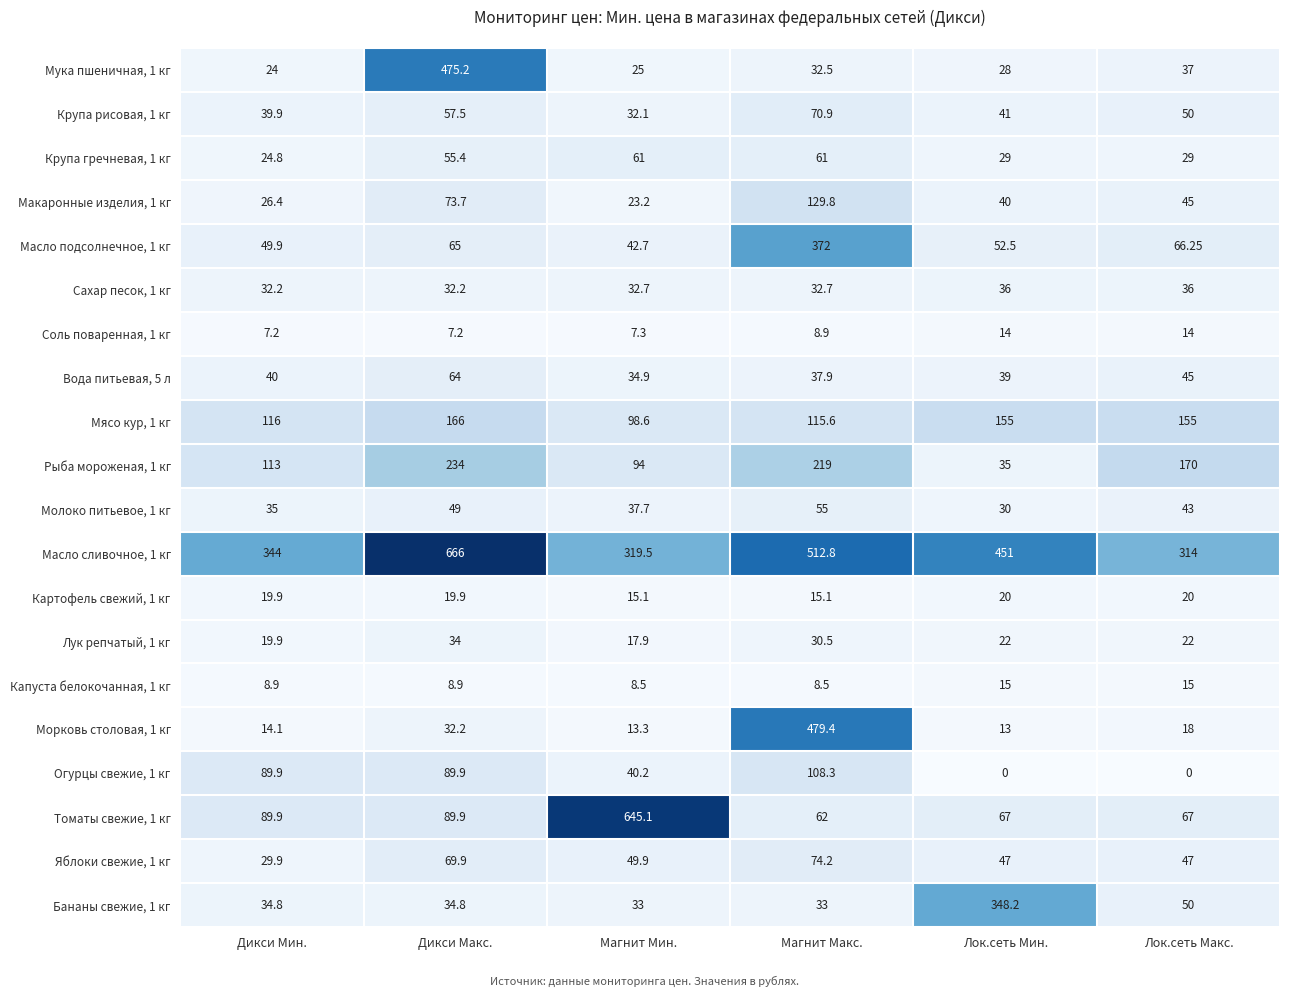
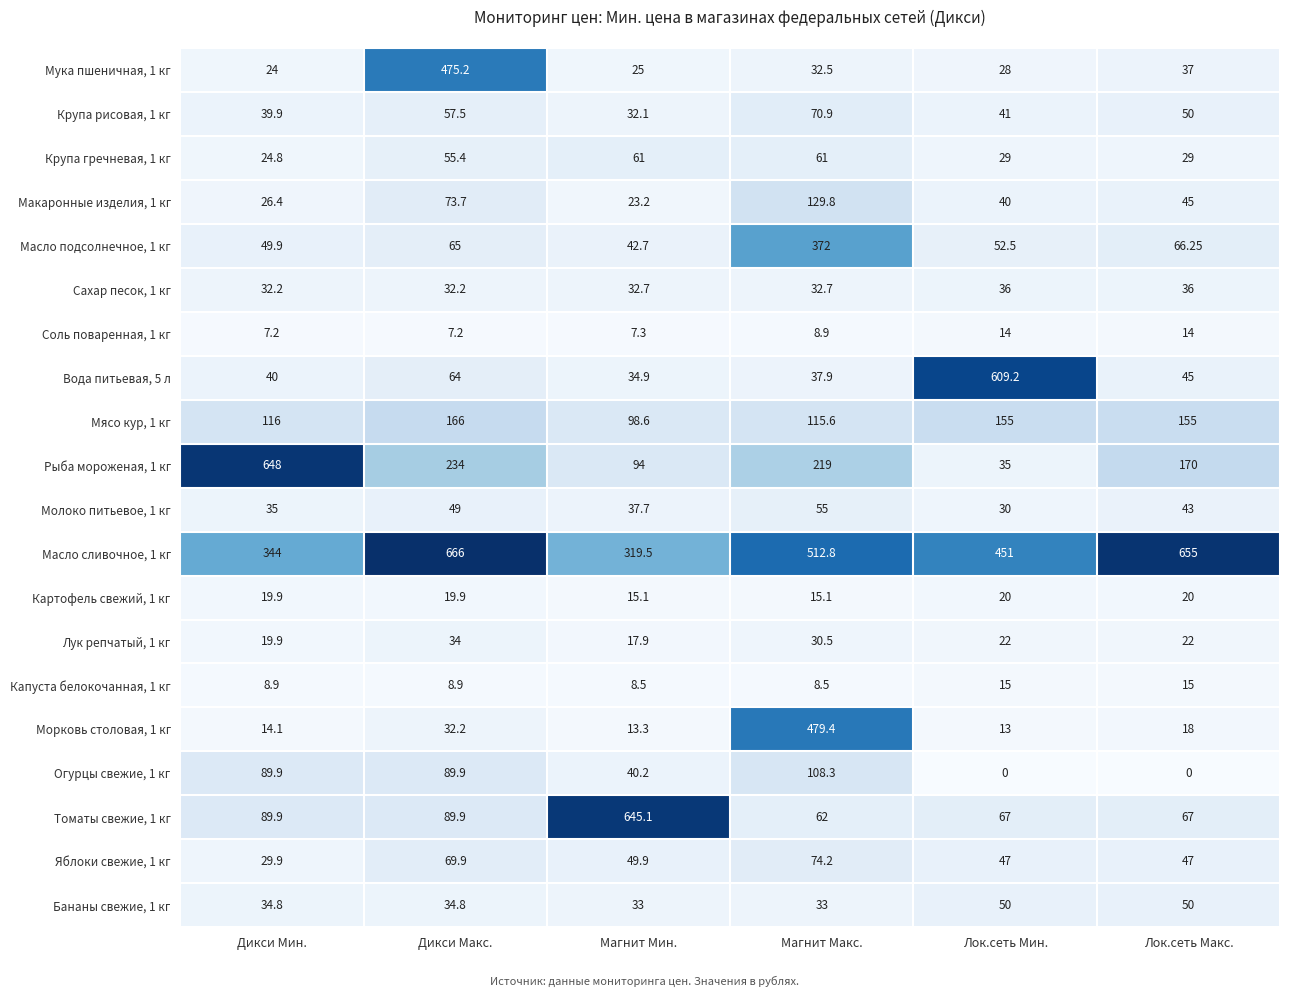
  {
    "Мука пшеничная, 1 кг": {
      "Дикси Мин.": 24,
      "Дикси Макс.": 475.2,
      "Магнит Мин.": 25,
      "Магнит Макс.": 32.5,
      "Лок.сеть Мин.": 28,
      "Лок.сеть Макс.": 37
    },
    "Крупа рисовая, 1 кг": {
      "Дикси Мин.": 39.9,
      "Дикси Макс.": 57.5,
      "Магнит Мин.": 32.1,
      "Магнит Макс.": 70.9,
      "Лок.сеть Мин.": 41,
      "Лок.сеть Макс.": 50
    },
    "Крупа гречневая, 1 кг": {
      "Дикси Мин.": 24.8,
      "Дикси Макс.": 55.4,
      "Магнит Мин.": 61,
      "Магнит Макс.": 61,
      "Лок.сеть Мин.": 29,
      "Лок.сеть Макс.": 29
    },
    "Макаронные изделия, 1 кг": {
      "Дикси Мин.": 26.4,
      "Дикси Макс.": 73.7,
      "Магнит Мин.": 23.2,
      "Магнит Макс.": 129.8,
      "Лок.сеть Мин.": 40,
      "Лок.сеть Макс.": 45
    },
    "Масло подсолнечное, 1 кг": {
      "Дикси Мин.": 49.9,
      "Дикси Макс.": 65,
      "Магнит Мин.": 42.7,
      "Магнит Макс.": 372,
      "Лок.сеть Мин.": 52.5,
      "Лок.сеть Макс.": 66.25
    },
    "Сахар песок, 1 кг": {
      "Дикси Мин.": 32.2,
      "Дикси Макс.": 32.2,
      "Магнит Мин.": 32.7,
      "Магнит Макс.": 32.7,
      "Лок.сеть Мин.": 36,
      "Лок.сеть Макс.": 36
    },
    "Соль поваренная, 1 кг": {
      "Дикси Мин.": 7.2,
      "Дикси Макс.": 7.2,
      "Магнит Мин.": 7.3,
      "Магнит Макс.": 8.9,
      "Лок.сеть Мин.": 14,
      "Лок.сеть Макс.": 14
    },
    "Вода питьевая, 5 л": {
      "Дикси Мин.": 40,
      "Дикси Макс.": 64,
      "Магнит Мин.": 34.9,
      "Магнит Макс.": 37.9,
-     "Лок.сеть Мин.": 39,
+     "Лок.сеть Мин.": 609.2,
      "Лок.сеть Макс.": 45
    },
    "Мясо кур, 1 кг": {
      "Дикси Мин.": 116,
      "Дикси Макс.": 166,
      "Магнит Мин.": 98.6,
      "Магнит Макс.": 115.6,
      "Лок.сеть Мин.": 155,
      "Лок.сеть Макс.": 155
    },
    "Рыба мороженая, 1 кг": {
-     "Дикси Мин.": 113,
+     "Дикси Мин.": 648,
      "Дикси Макс.": 234,
      "Магнит Мин.": 94,
      "Магнит Макс.": 219,
      "Лок.сеть Мин.": 35,
      "Лок.сеть Макс.": 170
    },
    "Молоко питьевое, 1 кг": {
      "Дикси Мин.": 35,
      "Дикси Макс.": 49,
      "Магнит Мин.": 37.7,
      "Магнит Макс.": 55,
      "Лок.сеть Мин.": 30,
      "Лок.сеть Макс.": 43
    },
    "Масло сливочное, 1 кг": {
      "Дикси Мин.": 344,
      "Дикси Макс.": 666,
      "Магнит Мин.": 319.5,
      "Магнит Макс.": 512.8,
      "Лок.сеть Мин.": 451,
-     "Лок.сеть Макс.": 314
+     "Лок.сеть Макс.": 655
    },
    "Картофель свежий, 1 кг": {
      "Дикси Мин.": 19.9,
      "Дикси Макс.": 19.9,
      "Магнит Мин.": 15.1,
      "Магнит Макс.": 15.1,
      "Лок.сеть Мин.": 20,
      "Лок.сеть Макс.": 20
    },
    "Лук репчатый, 1 кг": {
      "Дикси Мин.": 19.9,
      "Дикси Макс.": 34,
      "Магнит Мин.": 17.9,
      "Магнит Макс.": 30.5,
      "Лок.сеть Мин.": 22,
      "Лок.сеть Макс.": 22
    },
    "Капуста белокочанная, 1 кг": {
      "Дикси Мин.": 8.9,
      "Дикси Макс.": 8.9,
      "Магнит Мин.": 8.5,
      "Магнит Макс.": 8.5,
      "Лок.сеть Мин.": 15,
      "Лок.сеть Макс.": 15
    },
    "Морковь столовая, 1 кг": {
      "Дикси Мин.": 14.1,
      "Дикси Макс.": 32.2,
      "Магнит Мин.": 13.3,
      "Магнит Макс.": 479.4,
      "Лок.сеть Мин.": 13,
      "Лок.сеть Макс.": 18
    },
    "Огурцы свежие, 1 кг": {
      "Дикси Мин.": 89.9,
      "Дикси Макс.": 89.9,
      "Магнит Мин.": 40.2,
      "Магнит Макс.": 108.3,
      "Лок.сеть Мин.": 0,
      "Лок.сеть Макс.": 0
    },
    "Томаты свежие, 1 кг": {
      "Дикси Мин.": 89.9,
      "Дикси Макс.": 89.9,
      "Магнит Мин.": 645.1,
      "Магнит Макс.": 62,
      "Лок.сеть Мин.": 67,
      "Лок.сеть Макс.": 67
    },
    "Яблоки свежие, 1 кг": {
      "Дикси Мин.": 29.9,
      "Дикси Макс.": 69.9,
      "Магнит Мин.": 49.9,
      "Магнит Макс.": 74.2,
      "Лок.сеть Мин.": 47,
      "Лок.сеть Макс.": 47
    },
    "Бананы свежие, 1 кг": {
      "Дикси Мин.": 34.8,
      "Дикси Макс.": 34.8,
      "Магнит Мин.": 33,
      "Магнит Макс.": 33,
-     "Лок.сеть Мин.": 348.2,
+     "Лок.сеть Мин.": 50,
      "Лок.сеть Макс.": 50
    }
  }
